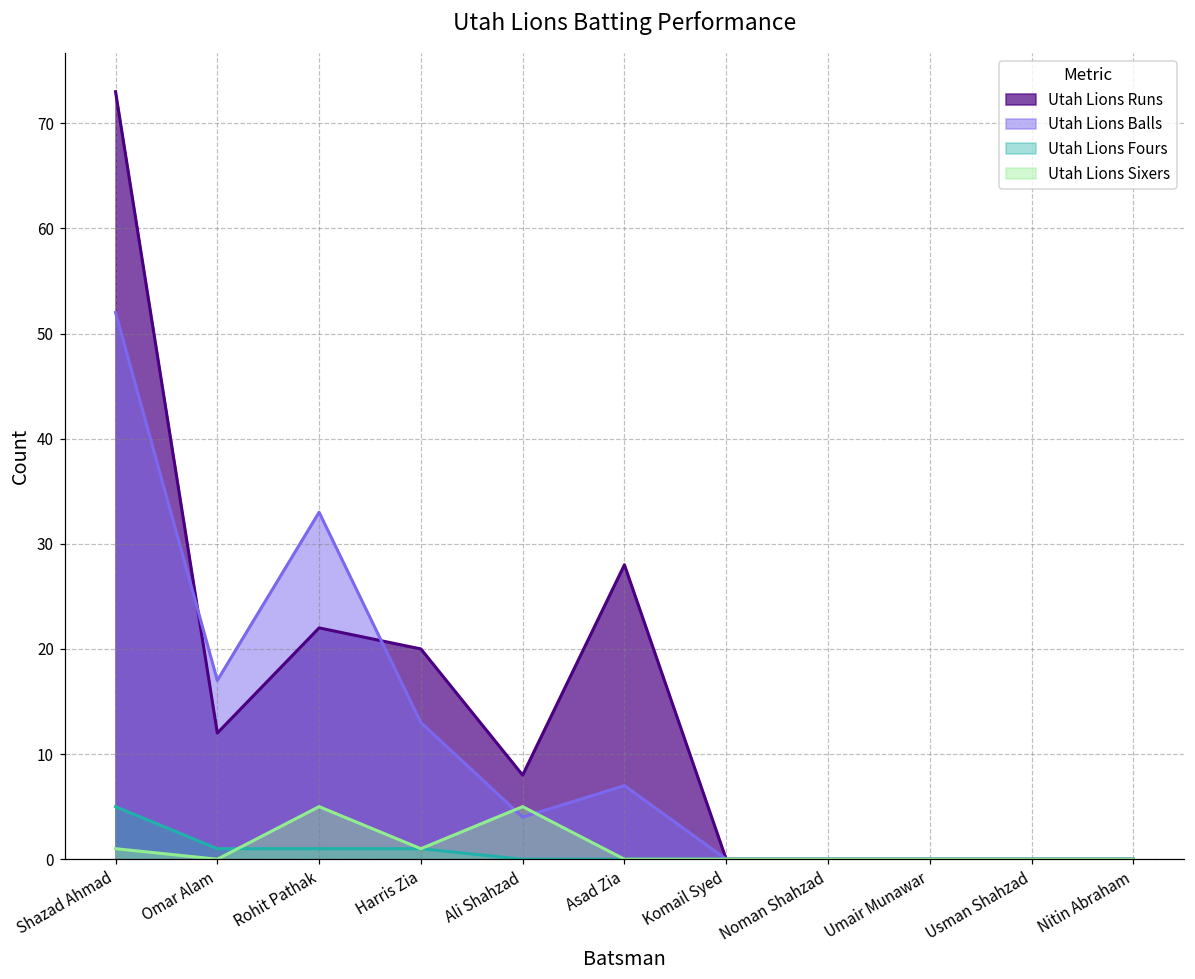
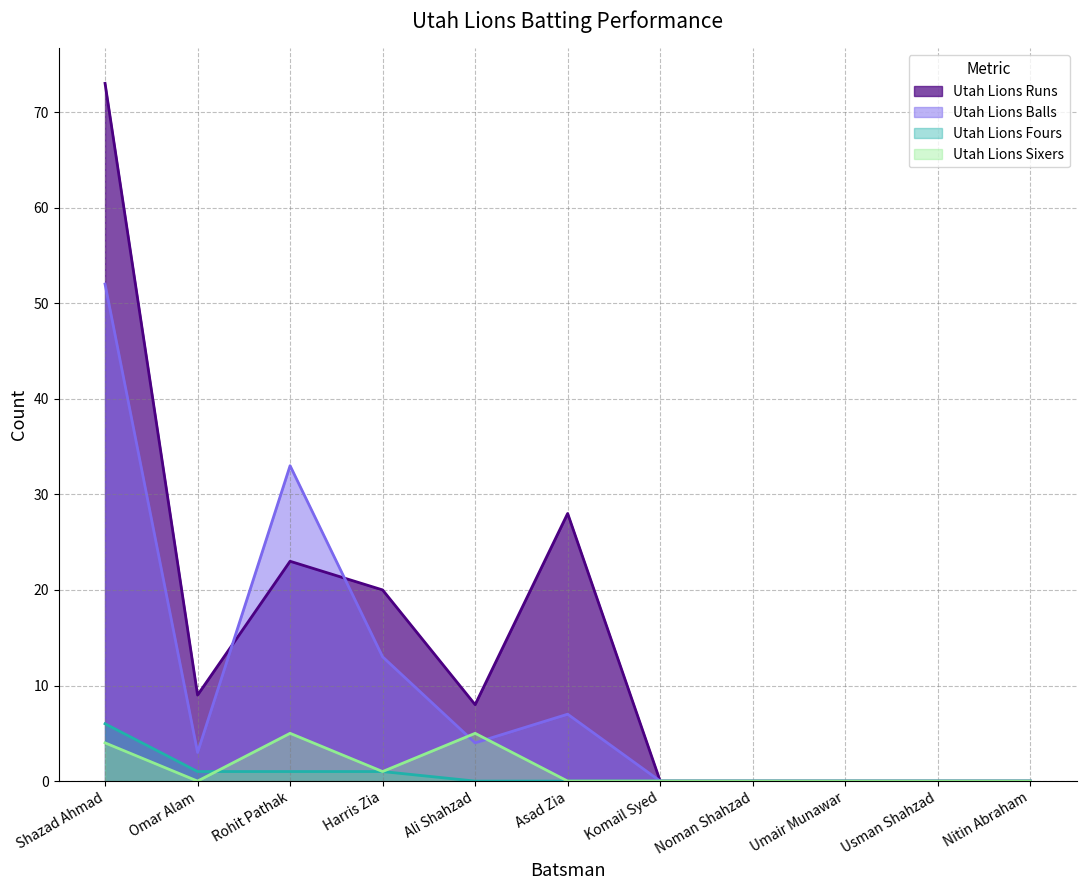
  {
    "Utah Lions Runs": {
      "Shazad Ahmad": 73,
-     "Omar Alam": 12,
-     "Rohit Pathak": 22,
+     "Omar Alam": 9,
+     "Rohit Pathak": 23,
      "Harris Zia": 20,
      "Ali Shahzad": 8,
      "Asad Zia": 28
    },
    "Utah Lions Balls": {
      "Shazad Ahmad": 52,
-     "Omar Alam": 17,
+     "Omar Alam": 3,
      "Rohit Pathak": 33,
      "Harris Zia": 13,
      "Ali Shahzad": 4,
      "Asad Zia": 7
    },
    "Utah Lions Fours": {
-     "Shazad Ahmad": 5,
+     "Shazad Ahmad": 6,
      "Omar Alam": 1,
      "Rohit Pathak": 1,
      "Ali Shahzad": 0
    },
    "Utah Lions Sixers": {
-     "Shazad Ahmad": 1,
+     "Shazad Ahmad": 4,
      "Omar Alam": 0,
      "Rohit Pathak": 5,
      "Ali Shahzad": 5
    }
  }
